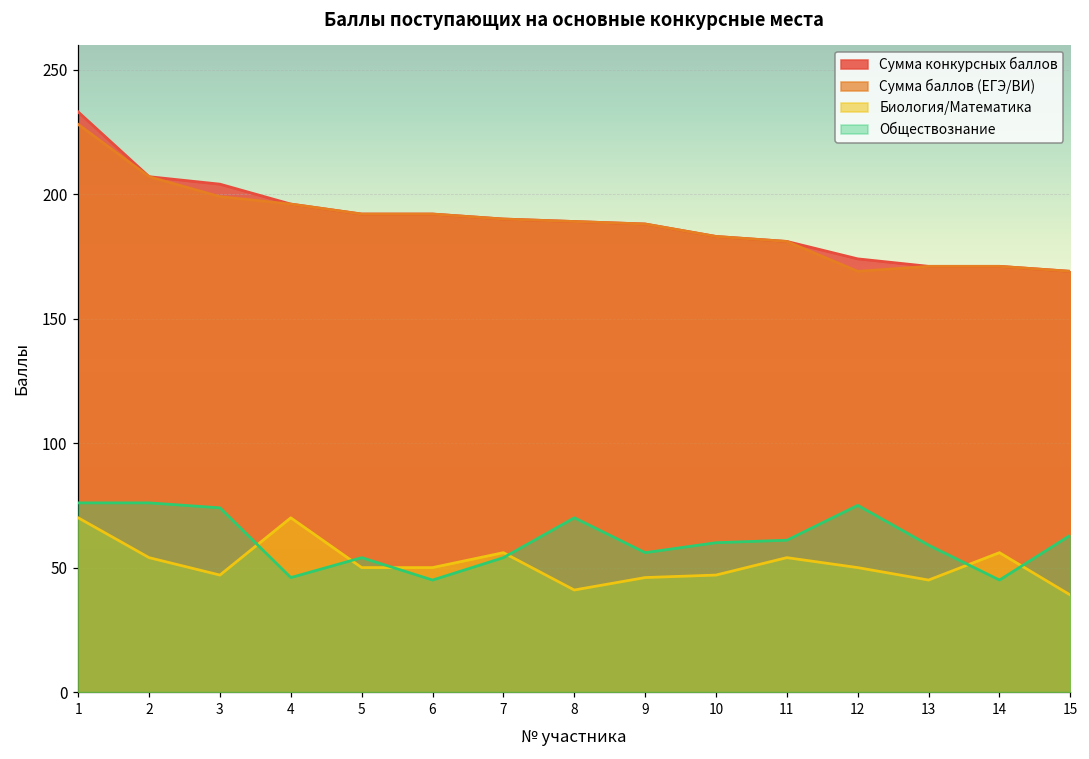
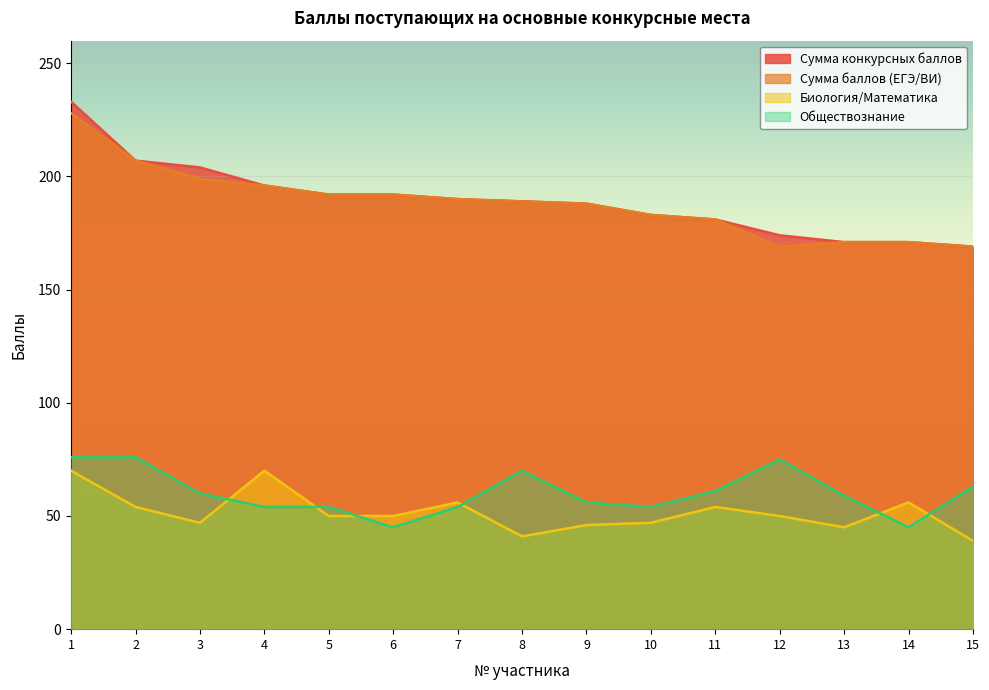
  {
    "Биология/Математика": {
      "1": 70,
      "2": 54,
      "3": 47,
      "4": 70,
      "5": 50,
      "6": 50,
      "7": 56,
      "8": 41,
      "9": 46,
      "10": 47,
      "11": 54,
      "12": 50,
      "13": 45,
      "14": 56,
      "15": 39
    },
    "Обществознание": {
      "1": 76,
      "2": 76,
-     "3": 74,
-     "4": 46,
+     "3": 60,
+     "4": 54,
      "5": 54,
      "6": 45,
      "7": 54,
      "8": 70,
      "9": 56,
-     "10": 60,
+     "10": 54,
      "11": 61,
      "12": 75,
      "13": 59,
      "14": 45,
      "15": 63
    }
  }
